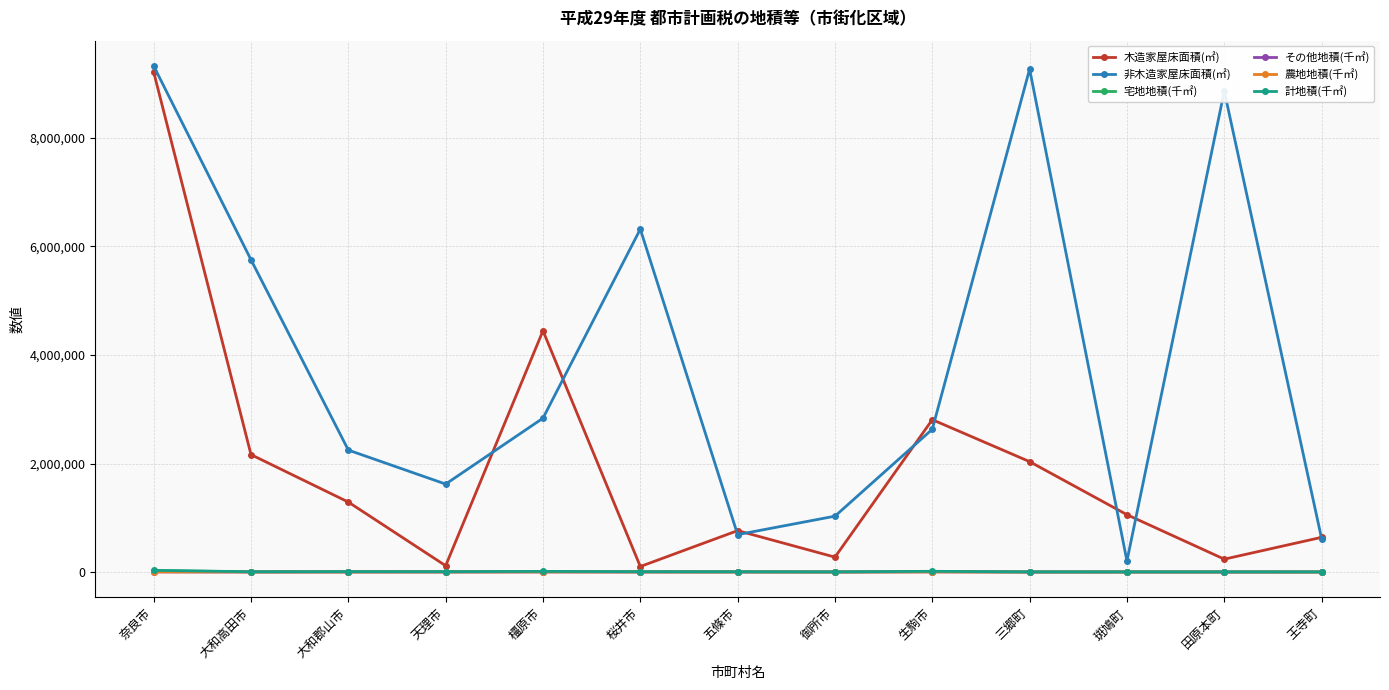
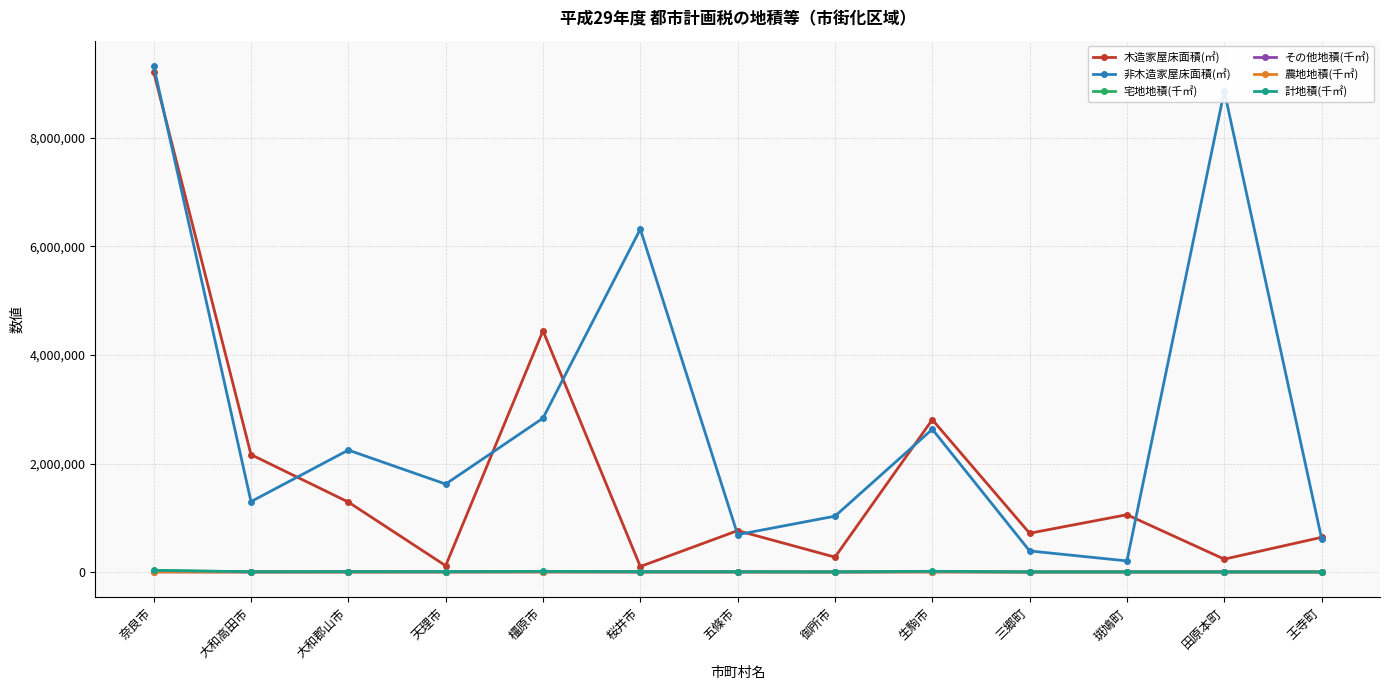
  {
    "木造家屋床面積(㎡)": {
      "奈良市": "9,200,000",
      "大和高田市": "2,200,000",
      "大和郡山市": "1,300,000",
      "天理市": "100,000",
      "橿原市": "4,400,000",
      "桜井市": "100,000",
      "五條市": "800,000",
      "御所市": "300,000",
      "生駒市": "2,800,000",
-     "三郷町": "2,000,000",
+     "三郷町": "700,000",
      "斑鳩町": "1,100,000",
      "田原本町": "200,000"
    },
    "非木造家屋床面積(㎡)": {
      "奈良市": "9,300,000",
-     "大和高田市": "5,800,000",
+     "大和高田市": "1,300,000",
      "大和郡山市": "2,200,000",
      "天理市": "1,600,000",
      "橿原市": "2,800,000",
      "桜井市": "6,300,000",
      "五條市": "700,000",
      "御所市": "1,000,000",
      "生駒市": "2,600,000",
-     "三郷町": "9,300,000",
+     "三郷町": "400,000",
      "斑鳩町": "200,000"
    }
  }
